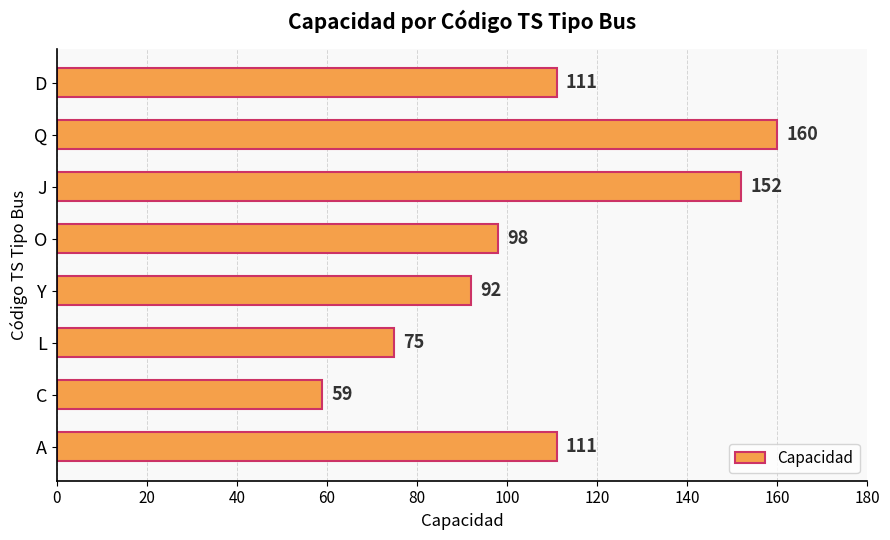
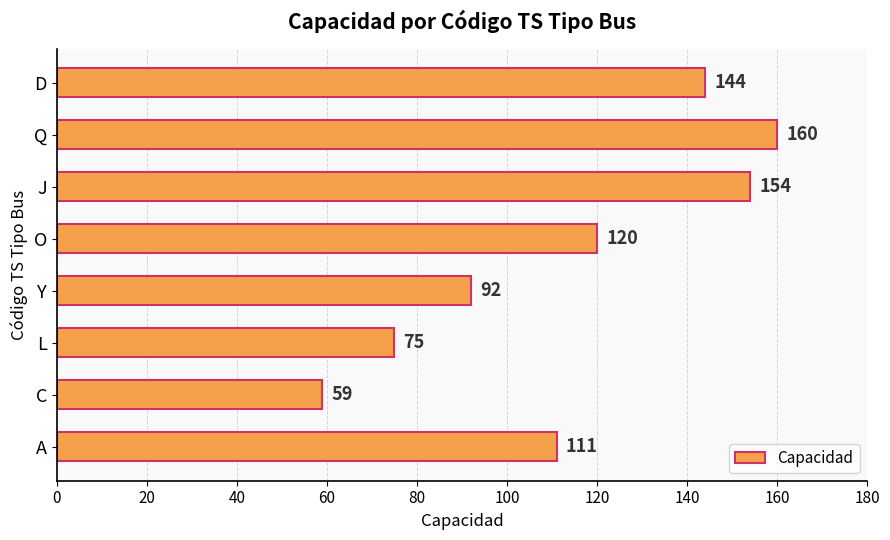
  {
-   "D": 111,
+   "D": 144,
    "Q": 160,
-   "J": 152,
-   "O": 98,
+   "J": 154,
+   "O": 120,
    "Y": 92,
    "L": 75,
    "C": 59,
    "A": 111
  }
